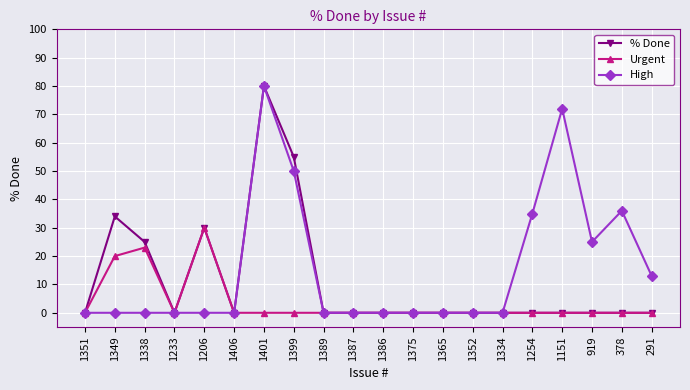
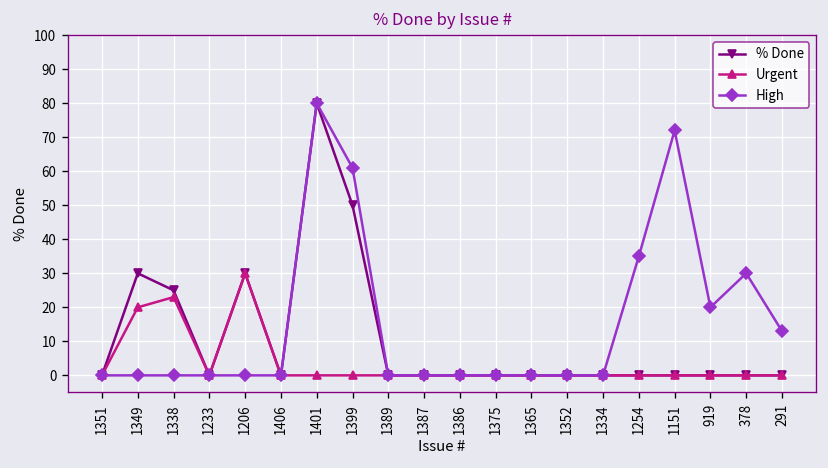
  {
    "% Done": {
-     "1349": 34,
+     "1349": 30,
      "1338": 25,
-     "1399": 55
+     "1399": 50
    },
    "Urgent": {
      "1349": 20,
      "1338": 23,
      "1401": 0,
      "1399": 0
    },
    "High": {
      "1349": 0,
      "1338": 0,
      "1206": 0,
-     "1399": 50,
+     "1399": 61,
      "1254": 35,
      "1151": 72,
-     "919": 25,
-     "378": 36,
+     "919": 20,
+     "378": 30,
      "291": 13
    }
  }
